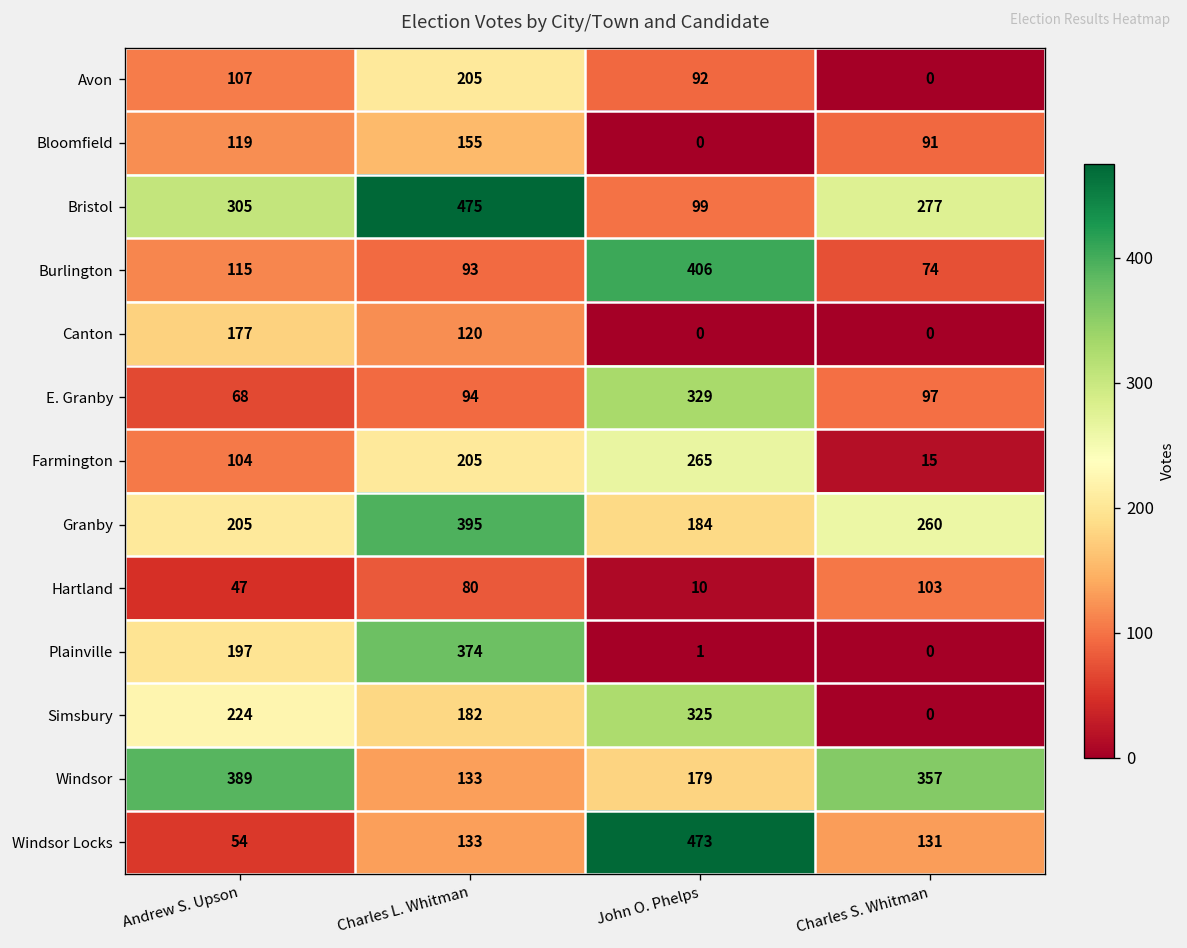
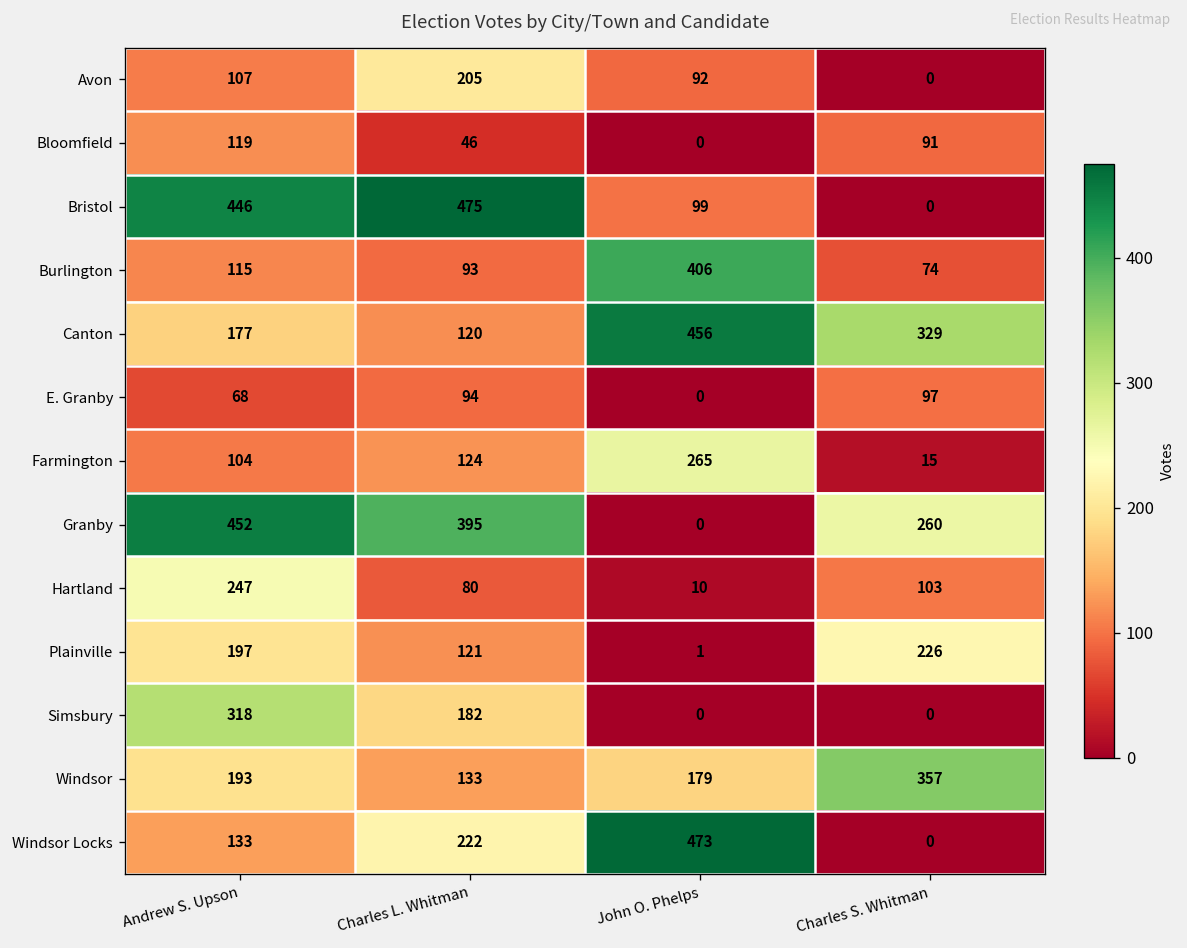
  {
    "Avon": {
      "Andrew S. Upson": 107,
      "Charles L. Whitman": 205,
      "John O. Phelps": 92,
      "Charles S. Whitman": 0
    },
    "Bloomfield": {
      "Andrew S. Upson": 119,
-     "Charles L. Whitman": 155,
+     "Charles L. Whitman": 46,
      "John O. Phelps": 0,
      "Charles S. Whitman": 91
    },
    "Bristol": {
-     "Andrew S. Upson": 305,
+     "Andrew S. Upson": 446,
      "Charles L. Whitman": 475,
      "John O. Phelps": 99,
-     "Charles S. Whitman": 277
+     "Charles S. Whitman": 0
    },
    "Burlington": {
      "Andrew S. Upson": 115,
      "Charles L. Whitman": 93,
      "John O. Phelps": 406,
      "Charles S. Whitman": 74
    },
    "Canton": {
      "Andrew S. Upson": 177,
      "Charles L. Whitman": 120,
-     "John O. Phelps": 0,
-     "Charles S. Whitman": 0
+     "John O. Phelps": 456,
+     "Charles S. Whitman": 329
    },
    "E. Granby": {
      "Andrew S. Upson": 68,
      "Charles L. Whitman": 94,
-     "John O. Phelps": 329,
+     "John O. Phelps": 0,
      "Charles S. Whitman": 97
    },
    "Farmington": {
      "Andrew S. Upson": 104,
-     "Charles L. Whitman": 205,
+     "Charles L. Whitman": 124,
      "John O. Phelps": 265,
      "Charles S. Whitman": 15
    },
    "Granby": {
-     "Andrew S. Upson": 205,
+     "Andrew S. Upson": 452,
      "Charles L. Whitman": 395,
-     "John O. Phelps": 184,
+     "John O. Phelps": 0,
      "Charles S. Whitman": 260
    },
    "Hartland": {
-     "Andrew S. Upson": 47,
+     "Andrew S. Upson": 247,
      "Charles L. Whitman": 80,
      "John O. Phelps": 10,
      "Charles S. Whitman": 103
    },
    "Plainville": {
      "Andrew S. Upson": 197,
-     "Charles L. Whitman": 374,
+     "Charles L. Whitman": 121,
      "John O. Phelps": 1,
-     "Charles S. Whitman": 0
+     "Charles S. Whitman": 226
    },
    "Simsbury": {
-     "Andrew S. Upson": 224,
+     "Andrew S. Upson": 318,
      "Charles L. Whitman": 182,
-     "John O. Phelps": 325,
+     "John O. Phelps": 0,
      "Charles S. Whitman": 0
    },
    "Windsor": {
-     "Andrew S. Upson": 389,
+     "Andrew S. Upson": 193,
      "Charles L. Whitman": 133,
      "John O. Phelps": 179,
      "Charles S. Whitman": 357
    },
    "Windsor Locks": {
-     "Andrew S. Upson": 54,
-     "Charles L. Whitman": 133,
+     "Andrew S. Upson": 133,
+     "Charles L. Whitman": 222,
      "John O. Phelps": 473,
-     "Charles S. Whitman": 131
+     "Charles S. Whitman": 0
    }
  }
